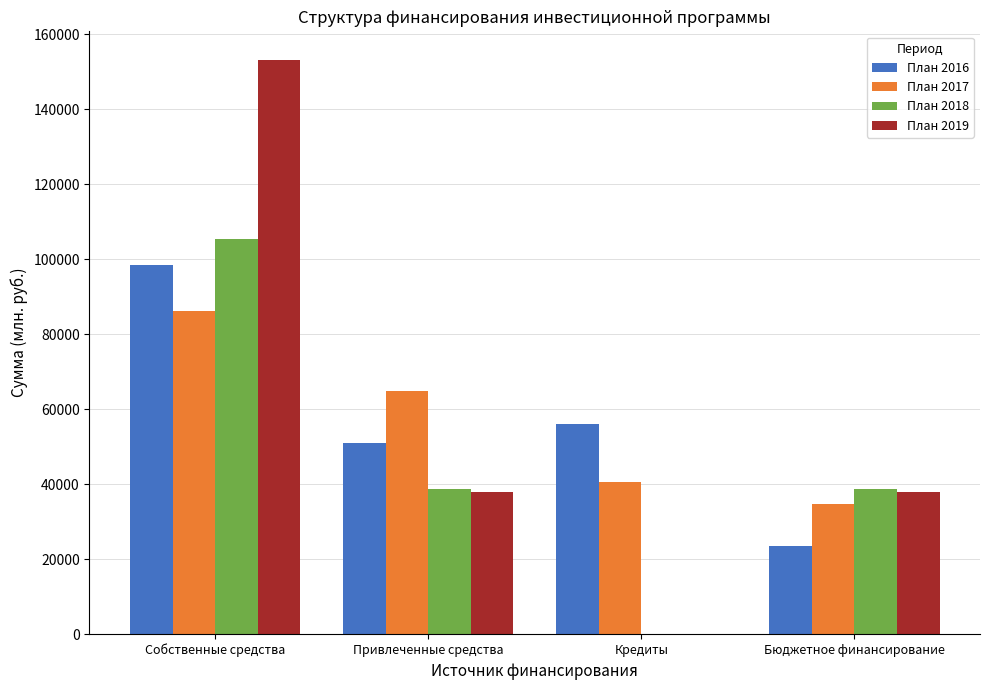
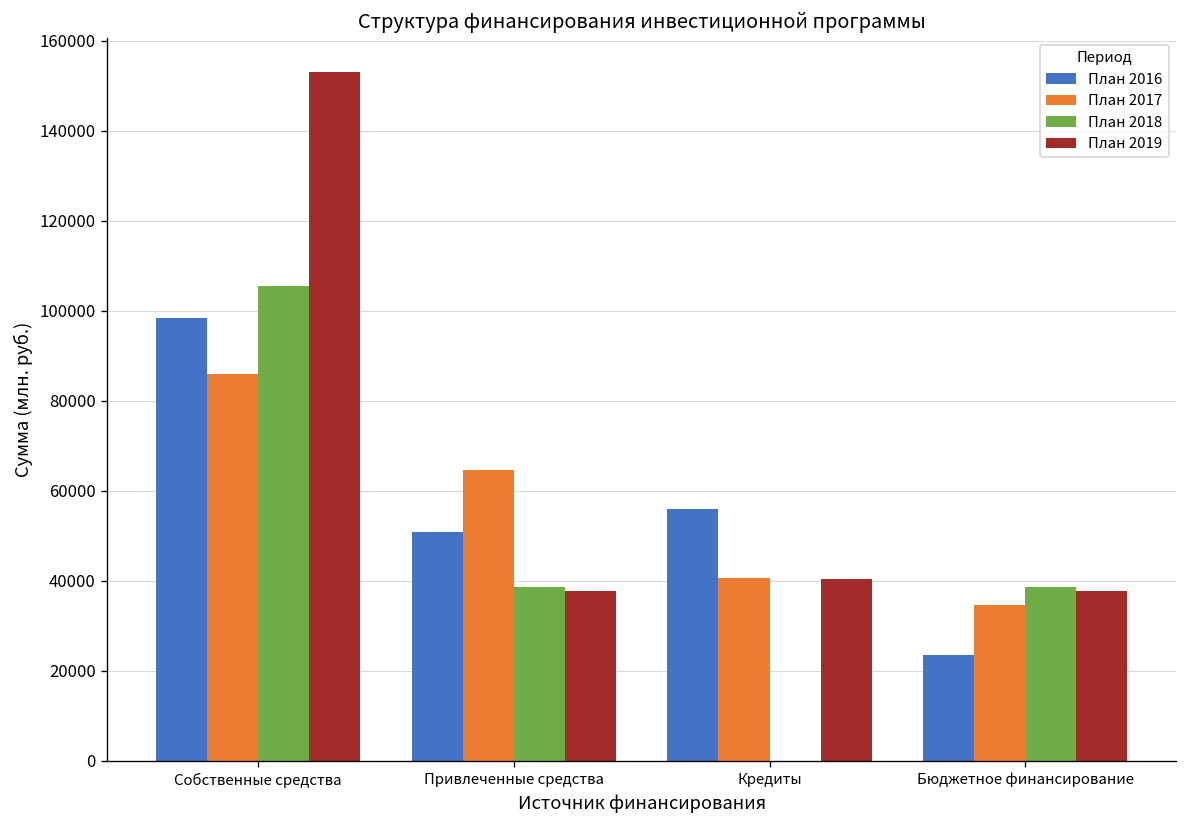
  {
    "План 2016": {
      "Собственные средства": 98000,
      "Привлеченные средства": 51000,
      "Кредиты": 56000,
      "Бюджетное финансирование": 24000
    },
    "План 2017": {
      "Собственные средства": 86000,
      "Привлеченные средства": 65000,
      "Кредиты": 41000,
      "Бюджетное финансирование": 35000
    },
    "План 2018": {
      "Собственные средства": 105000,
      "Привлеченные средства": 39000,
      "Кредиты": 0,
      "Бюджетное финансирование": 39000
    },
    "План 2019": {
      "Собственные средства": 153000,
      "Привлеченные средства": 38000,
-     "Кредиты": 0,
+     "Кредиты": 40000,
      "Бюджетное финансирование": 38000
    }
  }
